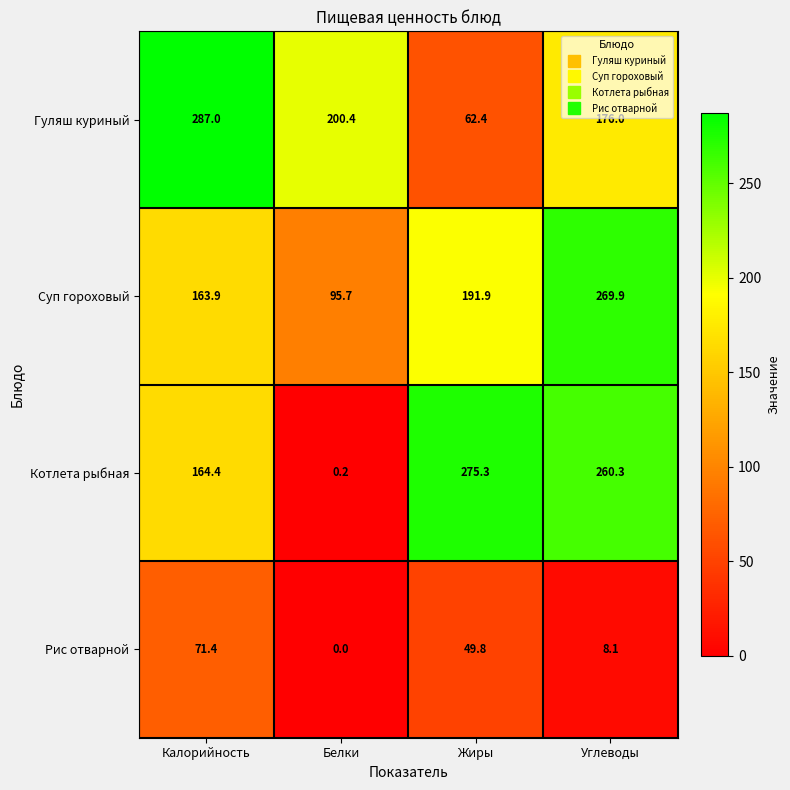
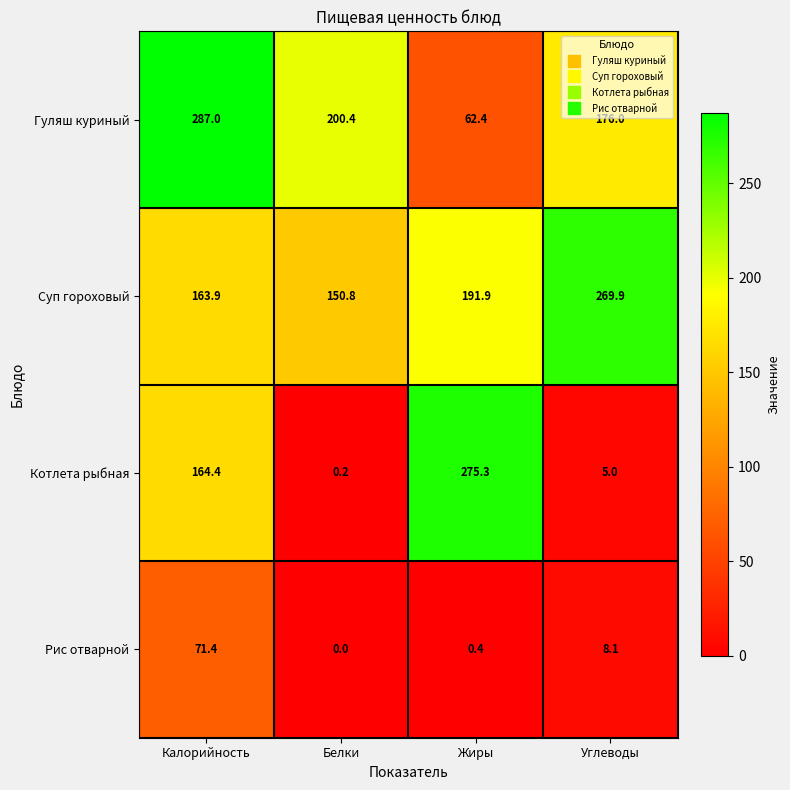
  {
    "Гуляш куриный": {
      "Калорийность": 287.0,
      "Белки": 200.4,
      "Жиры": 62.4
    },
    "Суп гороховый": {
      "Калорийность": 163.9,
-     "Белки": 95.7,
+     "Белки": 150.8,
      "Жиры": 191.9,
      "Углеводы": 269.9
    },
    "Котлета рыбная": {
      "Калорийность": 164.4,
      "Белки": 0.2,
      "Жиры": 275.3,
-     "Углеводы": 260.3
+     "Углеводы": 5.0
    },
    "Рис отварной": {
      "Калорийность": 71.4,
      "Белки": 0.0,
-     "Жиры": 49.8,
+     "Жиры": 0.4,
      "Углеводы": 8.1
    }
  }
